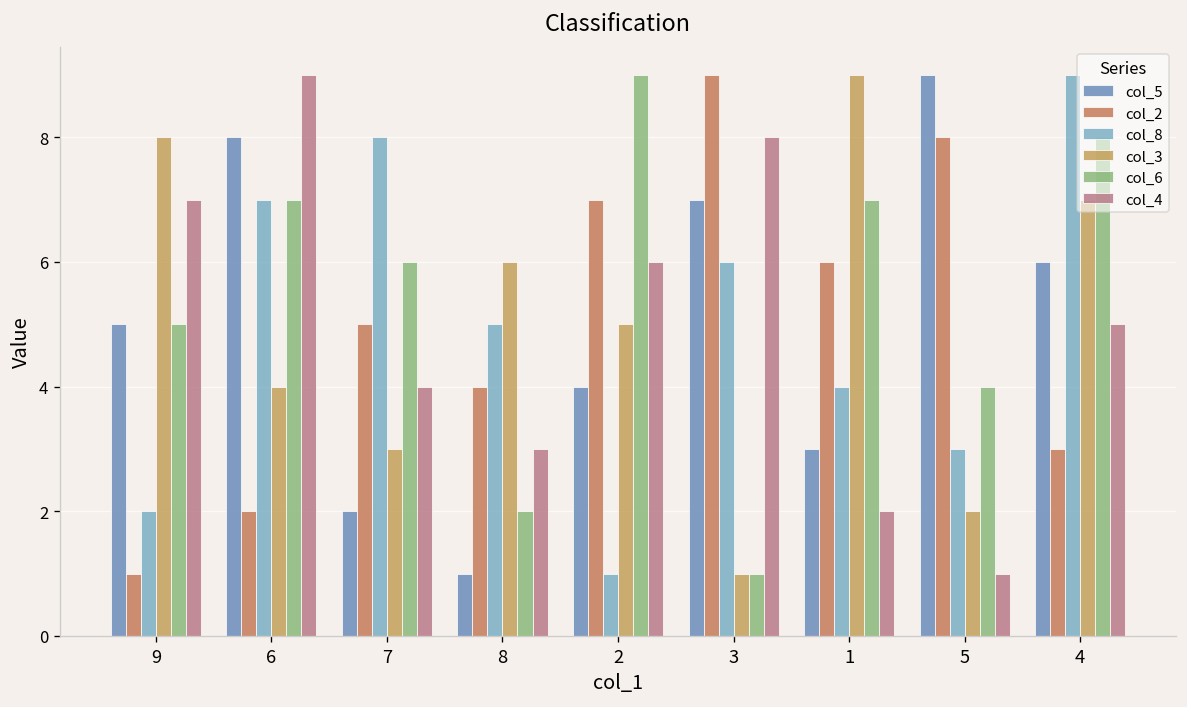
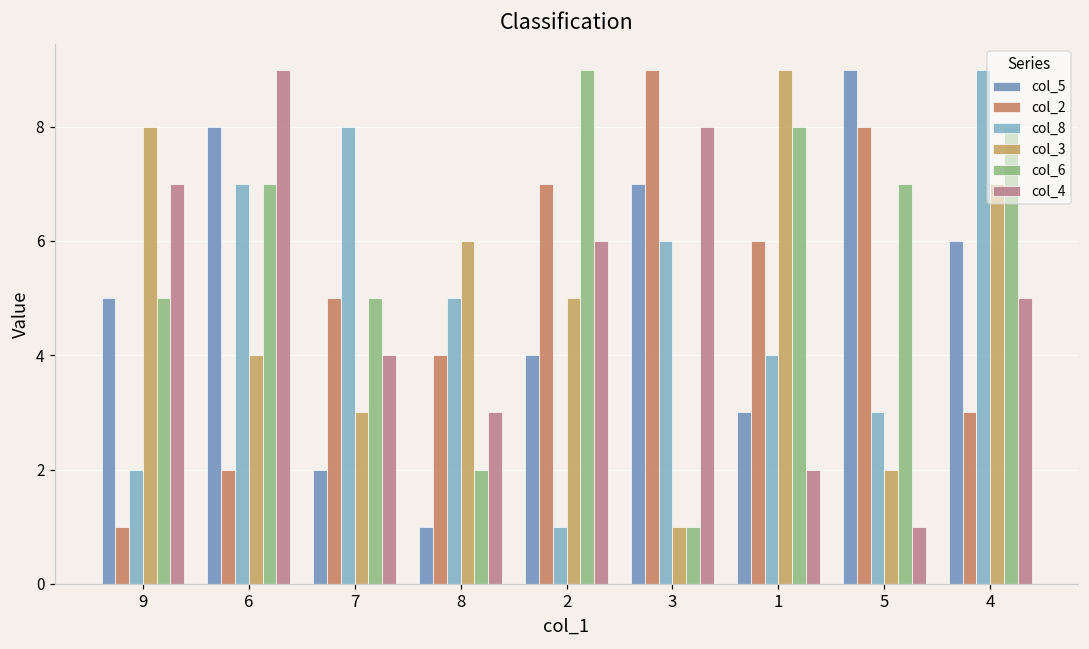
  {
    "col_6": {
      "9": 5,
      "6": 7,
-     "7": 6,
+     "7": 5,
      "8": 2,
      "2": 9,
      "3": 1,
-     "1": 7,
-     "5": 4
+     "1": 8,
+     "5": 7
    }
  }
